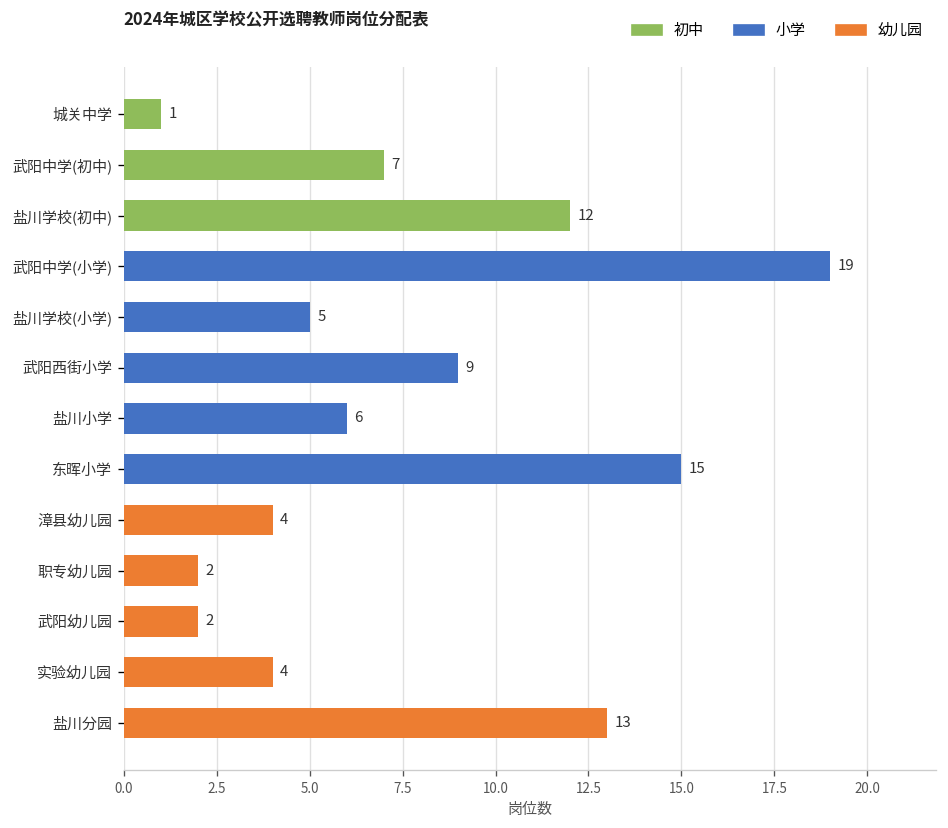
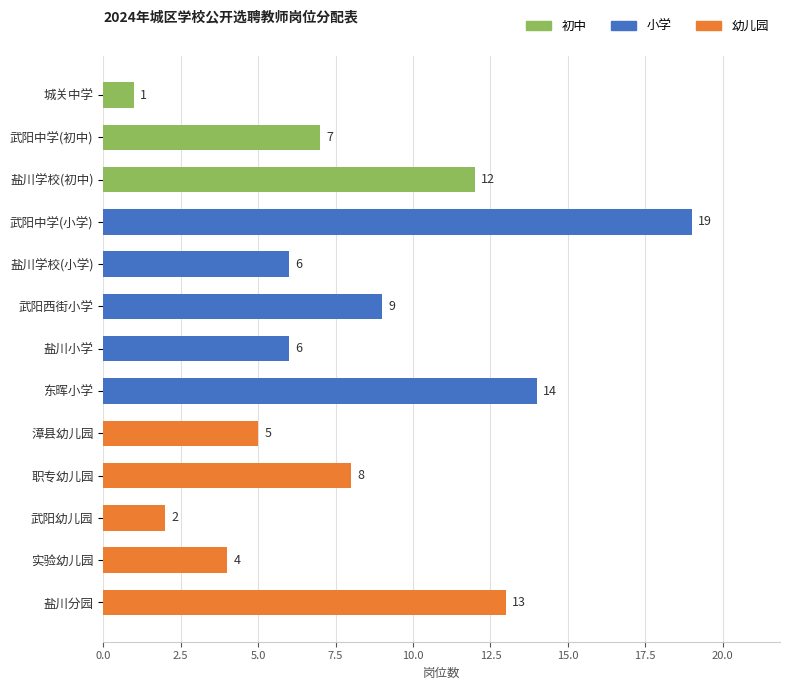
  {
    "城关中学": 1,
    "武阳中学(初中)": 7,
    "盐川学校(初中)": 12,
    "武阳中学(小学)": 19,
-   "盐川学校(小学)": 5,
+   "盐川学校(小学)": 6,
    "武阳西街小学": 9,
    "盐川小学": 6,
-   "东晖小学": 15,
-   "漳县幼儿园": 4,
-   "职专幼儿园": 2,
+   "东晖小学": 14,
+   "漳县幼儿园": 5,
+   "职专幼儿园": 8,
    "武阳幼儿园": 2,
    "实验幼儿园": 4,
    "盐川分园": 13
  }
